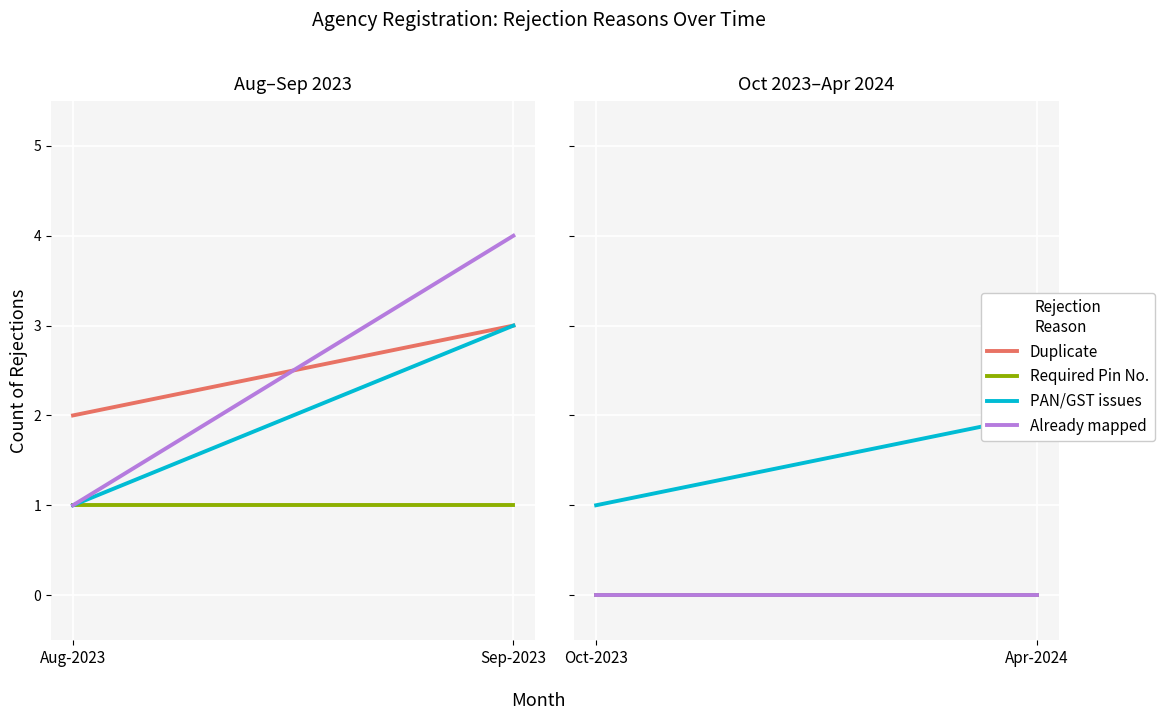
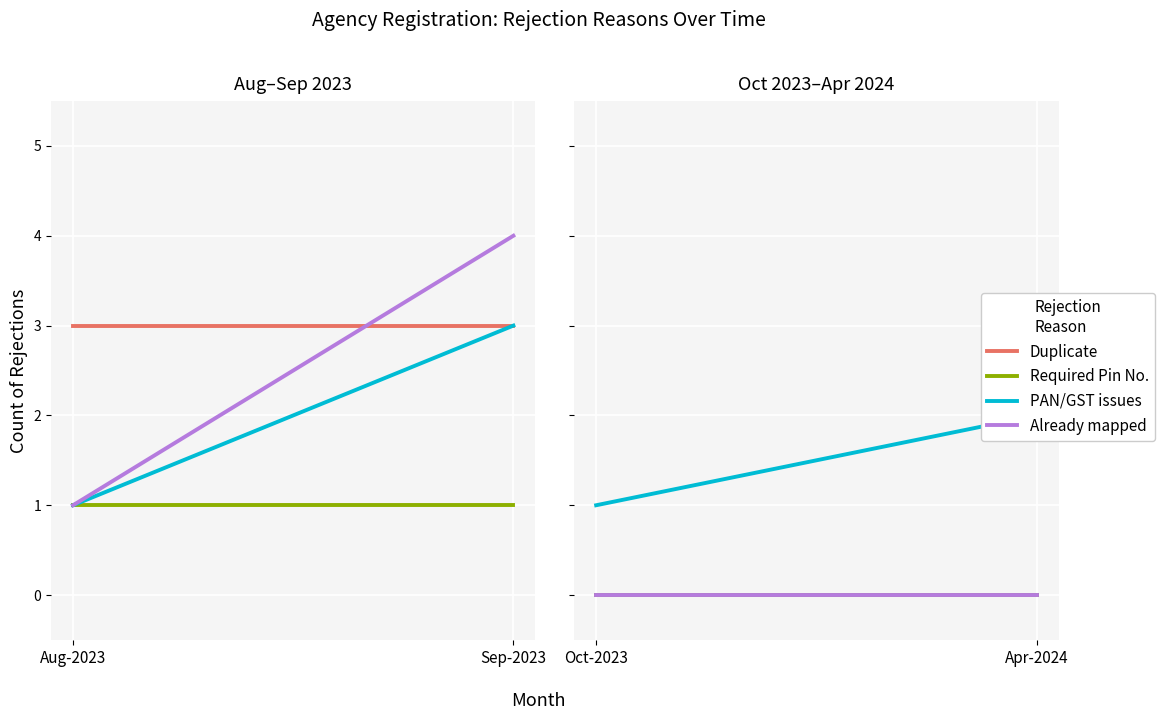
  {
    "Aug–Sep 2023": {
      "Duplicate": {
-       "Aug-2023": 2
+       "Aug-2023": 3
      },
      "Required Pin No.": {
        "Sep-2023": 1
      },
      "Already mapped": {
        "Sep-2023": 4
      }
    }
  }
